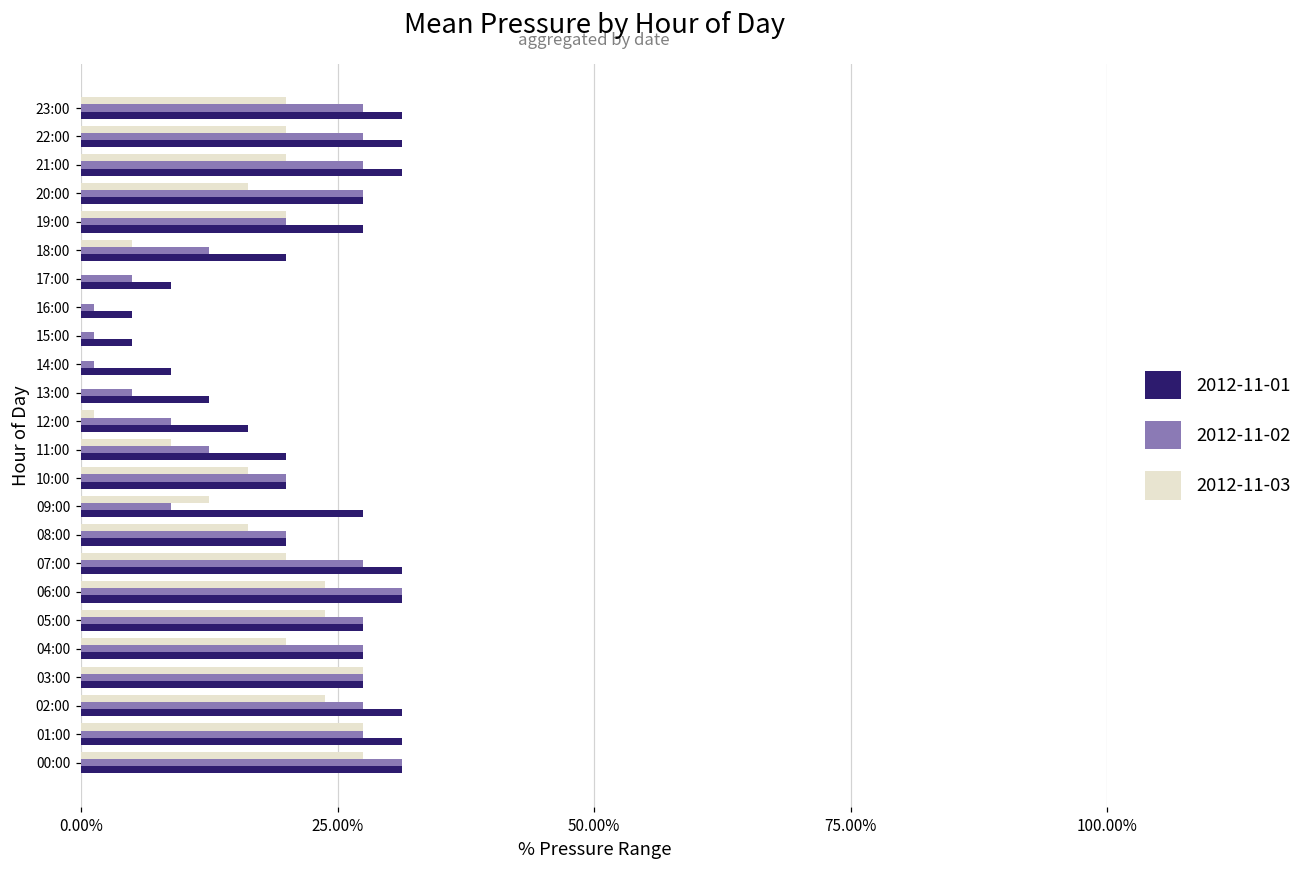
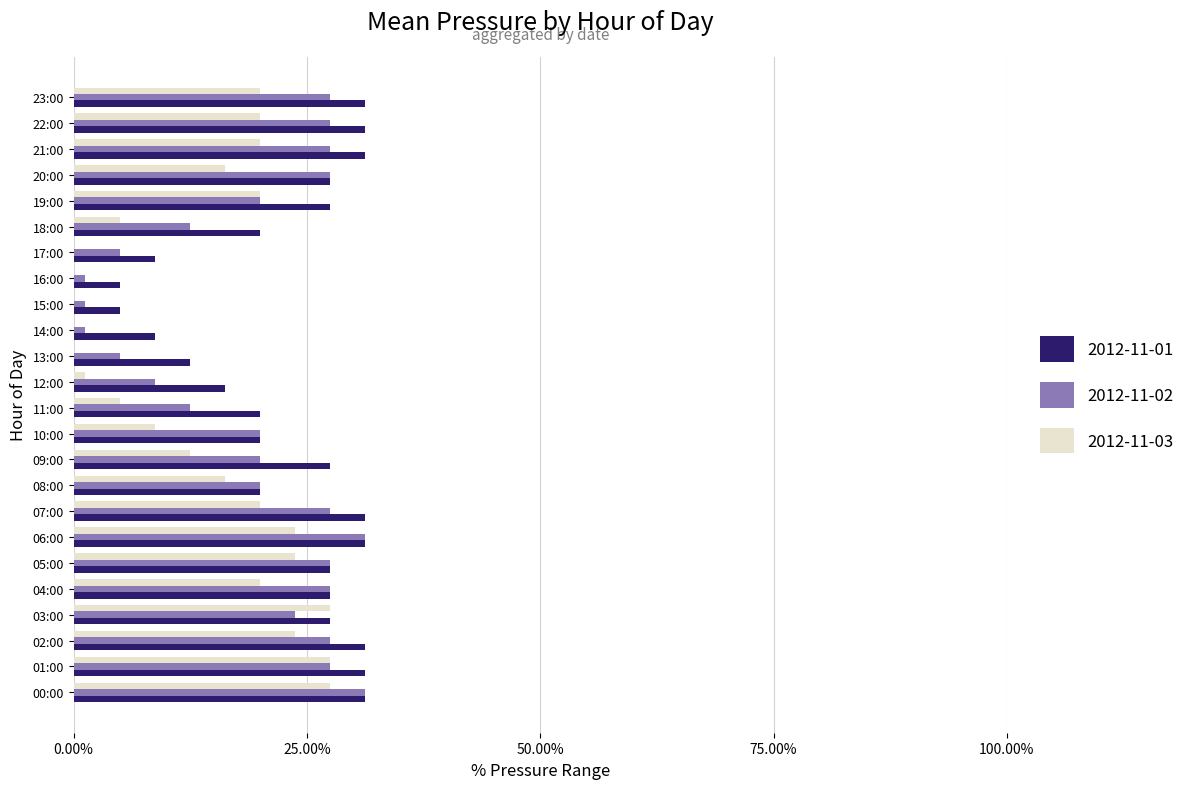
  {
    "2012-11-01": {
      "23:00": "31%",
      "22:00": "31%",
      "21:00": "31%",
      "20:00": "28%",
      "19:00": "28%",
      "18:00": "20%",
      "17:00": "9%",
      "16:00": "5%",
      "15:00": "5%",
      "14:00": "9%",
      "13:00": "13%",
      "12:00": "16%",
      "11:00": "20%",
      "10:00": "20%",
      "09:00": "28%",
      "08:00": "20%",
      "07:00": "31%",
      "06:00": "31%",
      "05:00": "28%",
      "04:00": "28%",
      "03:00": "28%",
      "02:00": "31%",
      "01:00": "31%",
      "00:00": "31%"
    },
    "2012-11-02": {
      "23:00": "28%",
      "22:00": "28%",
      "21:00": "28%",
      "20:00": "28%",
      "19:00": "20%",
      "18:00": "13%",
      "17:00": "5%",
      "16:00": "1%",
      "15:00": "1%",
      "14:00": "1%",
      "13:00": "5%",
      "12:00": "9%",
      "11:00": "13%",
      "10:00": "20%",
-     "09:00": "9%",
+     "09:00": "20%",
      "08:00": "20%",
      "07:00": "28%",
      "06:00": "31%",
      "05:00": "28%",
      "04:00": "28%",
-     "03:00": "28%",
+     "03:00": "24%",
      "02:00": "28%",
      "01:00": "28%",
      "00:00": "31%"
    },
    "2012-11-03": {
      "23:00": "20%",
      "22:00": "20%",
      "21:00": "20%",
      "20:00": "16%",
      "19:00": "20%",
      "18:00": "5%",
      "12:00": "1%",
-     "11:00": "9%",
-     "10:00": "16%",
+     "11:00": "5%",
+     "10:00": "9%",
      "09:00": "13%",
      "08:00": "16%",
      "07:00": "20%",
      "06:00": "24%",
      "05:00": "24%",
      "04:00": "20%",
      "03:00": "28%",
      "02:00": "24%",
      "01:00": "28%",
      "00:00": "28%"
    }
  }
